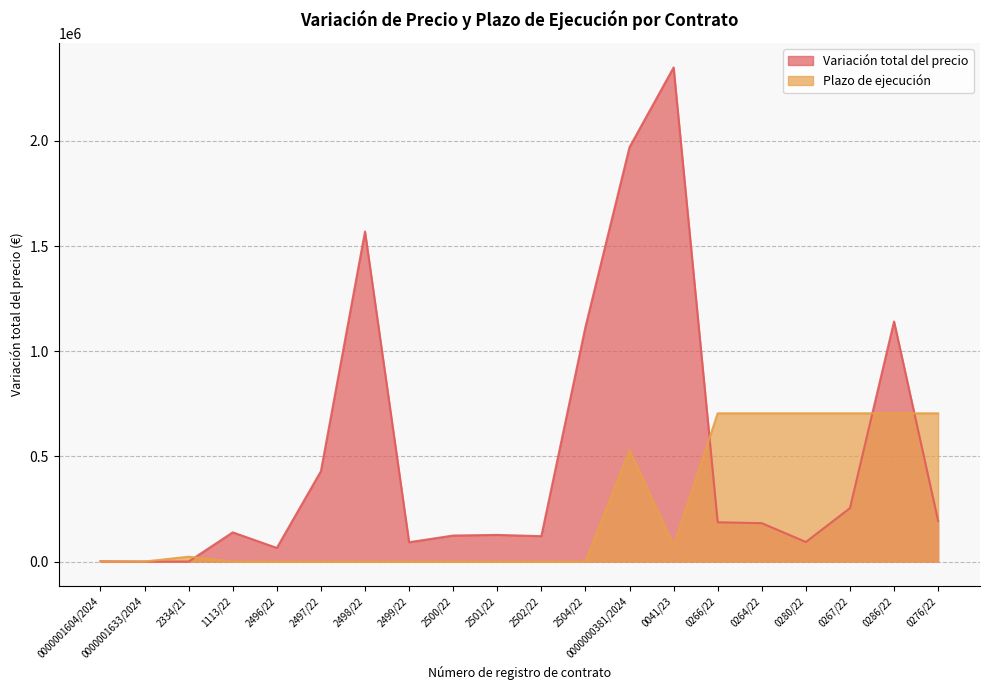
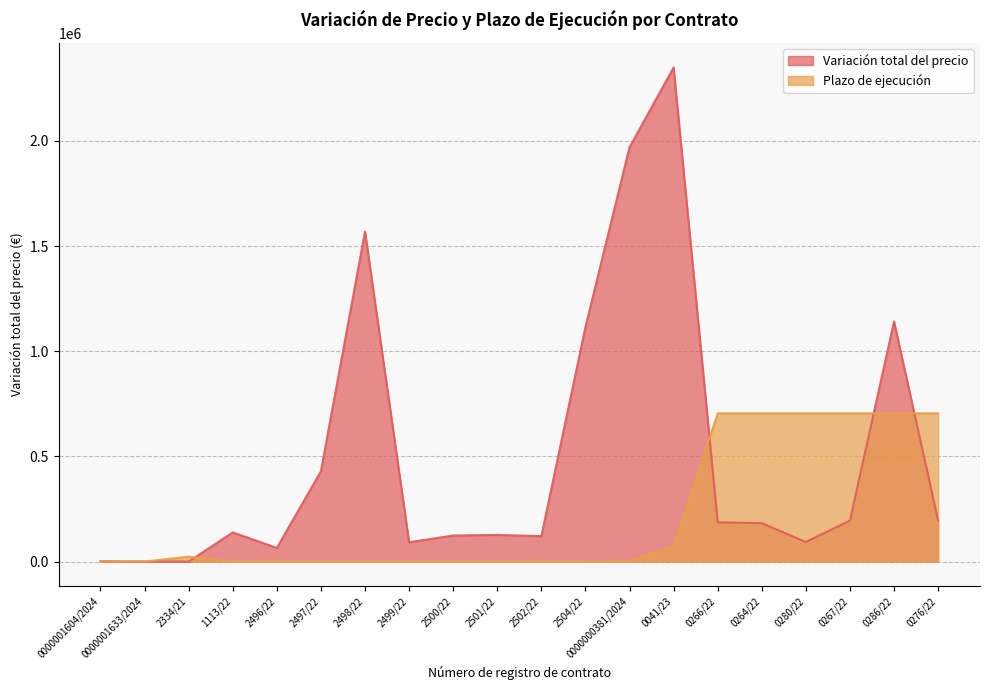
  {
    "Variación total del precio": {
      "2334/21": 0,
      "1113/22": 140000,
      "2496/22": 60000,
      "2497/22": 430000,
      "2498/22": 1570000,
      "2499/22": 90000,
      "2500/22": 120000,
      "2501/22": 130000,
      "2502/22": 120000,
      "2504/22": 1110000,
      "0000000381/2024": 1970000,
      "0041/23": 2350000,
      "0266/22": 190000,
      "0264/22": 180000,
      "0280/22": 90000,
-     "0267/22": 250000,
+     "0267/22": 190000,
      "0286/22": 1140000,
      "0276/22": 190000
    },
    "Plazo de ejecución": {
      "2334/21": 20000,
      "1113/22": 0,
      "2496/22": 0,
      "2497/22": 0,
      "2498/22": 0,
      "2499/22": 0,
      "2500/22": 0,
      "2501/22": 0,
      "2502/22": 0,
      "2504/22": 0,
-     "0000000381/2024": 530000,
+     "0000000381/2024": 0,
      "0041/23": 80000,
      "0266/22": 700000,
      "0264/22": 700000,
      "0280/22": 700000,
      "0267/22": 700000,
      "0286/22": 700000,
      "0276/22": 700000
    }
  }
